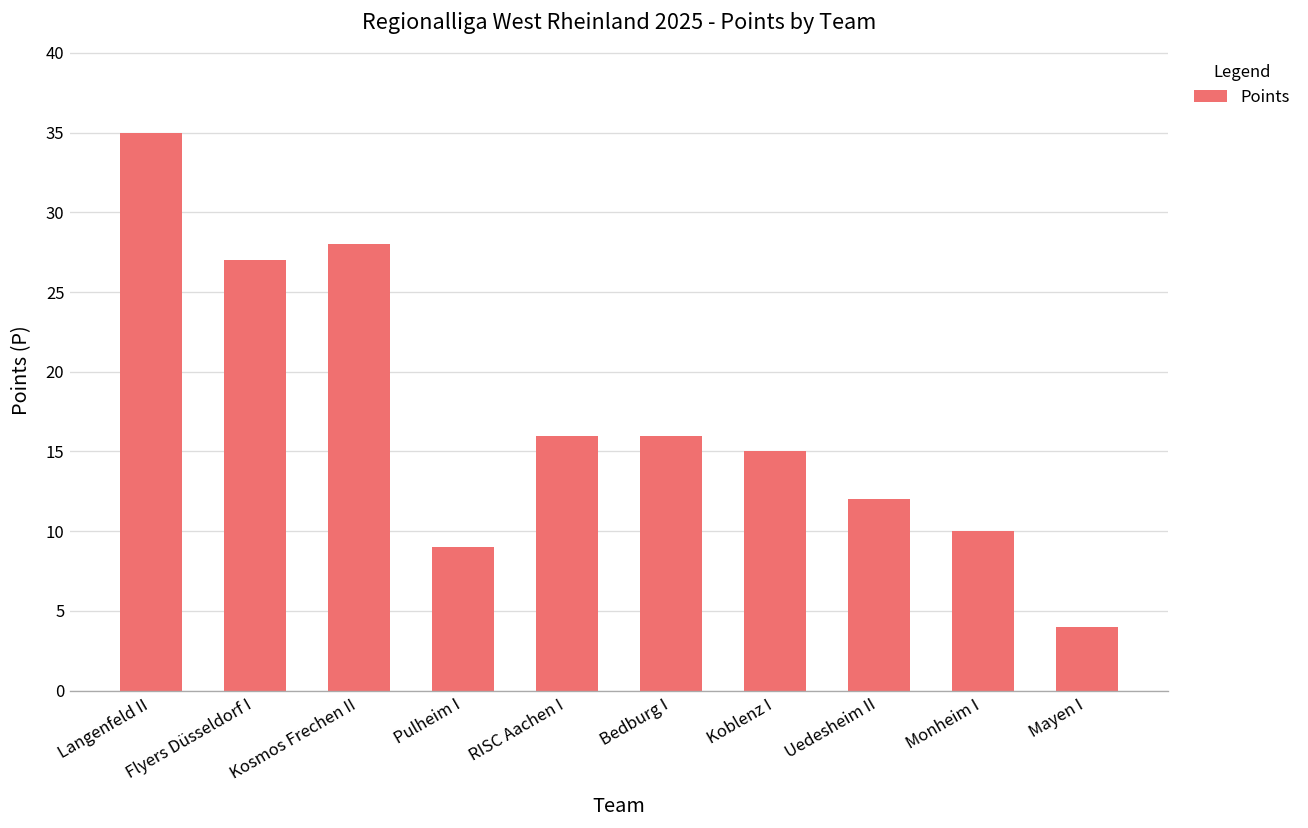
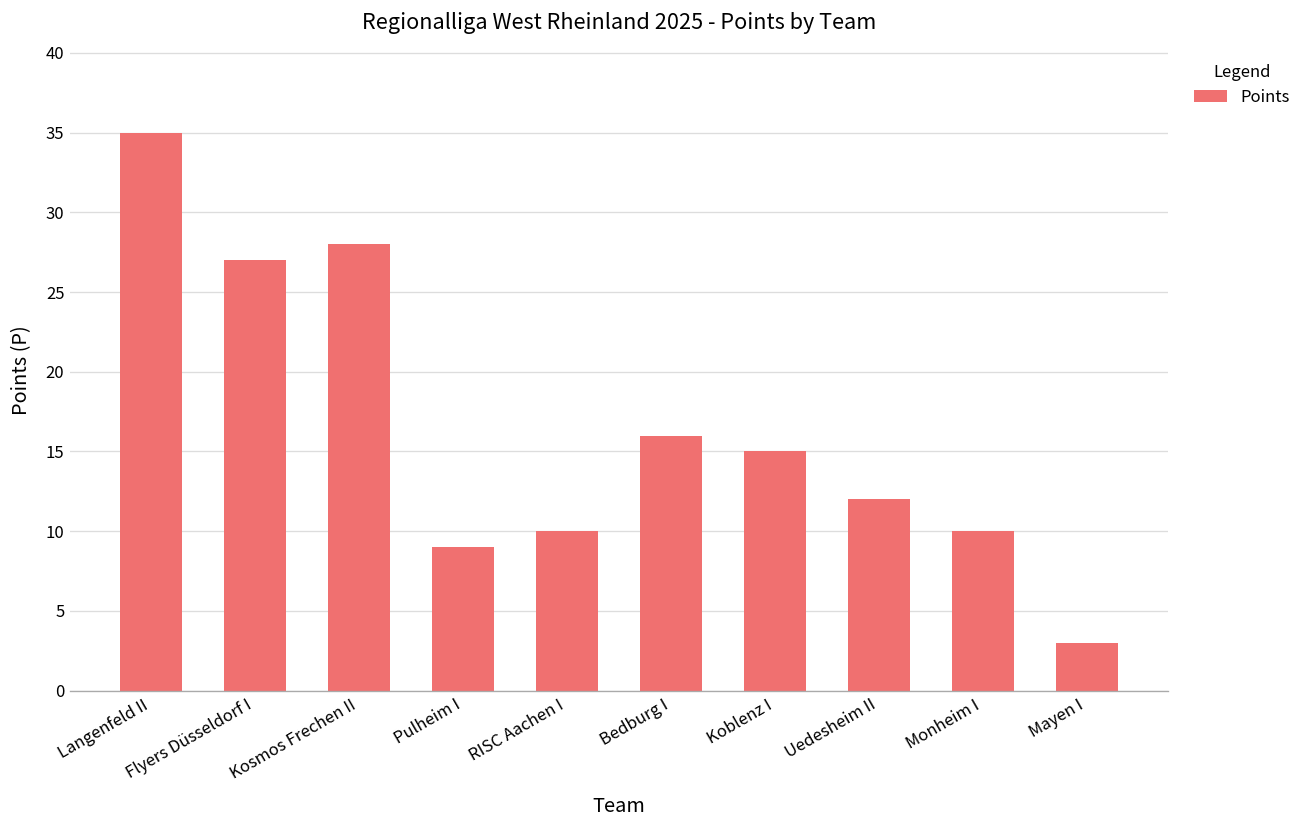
  {
    "Langenfeld II": 35,
    "Flyers Düsseldorf I": 27,
    "Kosmos Frechen II": 28,
    "Pulheim I": 9,
-   "RISC Aachen I": 16,
+   "RISC Aachen I": 10,
    "Bedburg I": 16,
    "Koblenz I": 15,
    "Uedesheim II": 12,
    "Monheim I": 10,
-   "Mayen I": 4
+   "Mayen I": 3
  }
